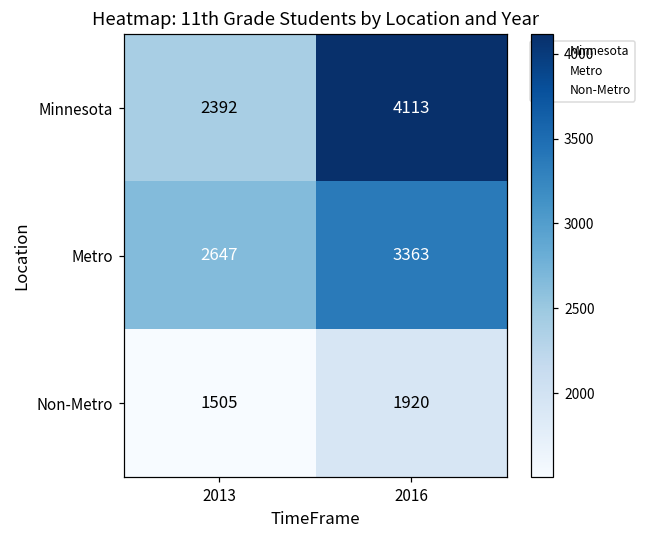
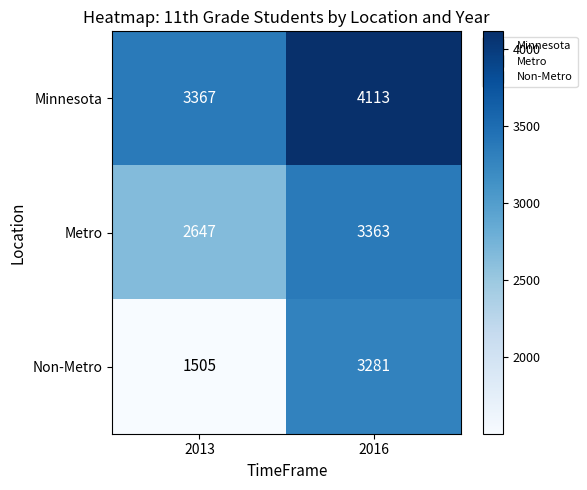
  {
    "Minnesota": {
-     "2013": 2392,
+     "2013": 3367,
      "2016": 4113
    },
    "Metro": {
      "2013": 2647,
      "2016": 3363
    },
    "Non-Metro": {
      "2013": 1505,
-     "2016": 1920
+     "2016": 3281
    }
  }
